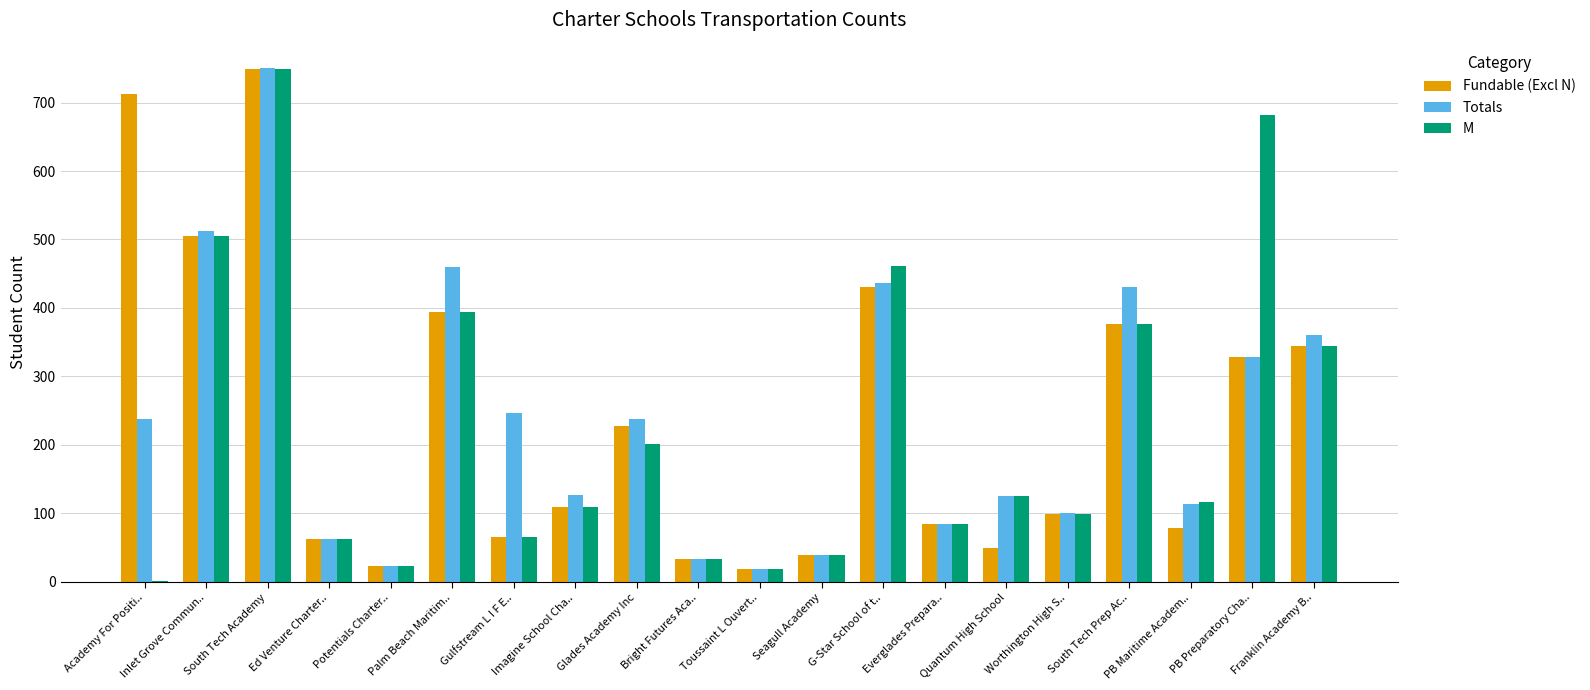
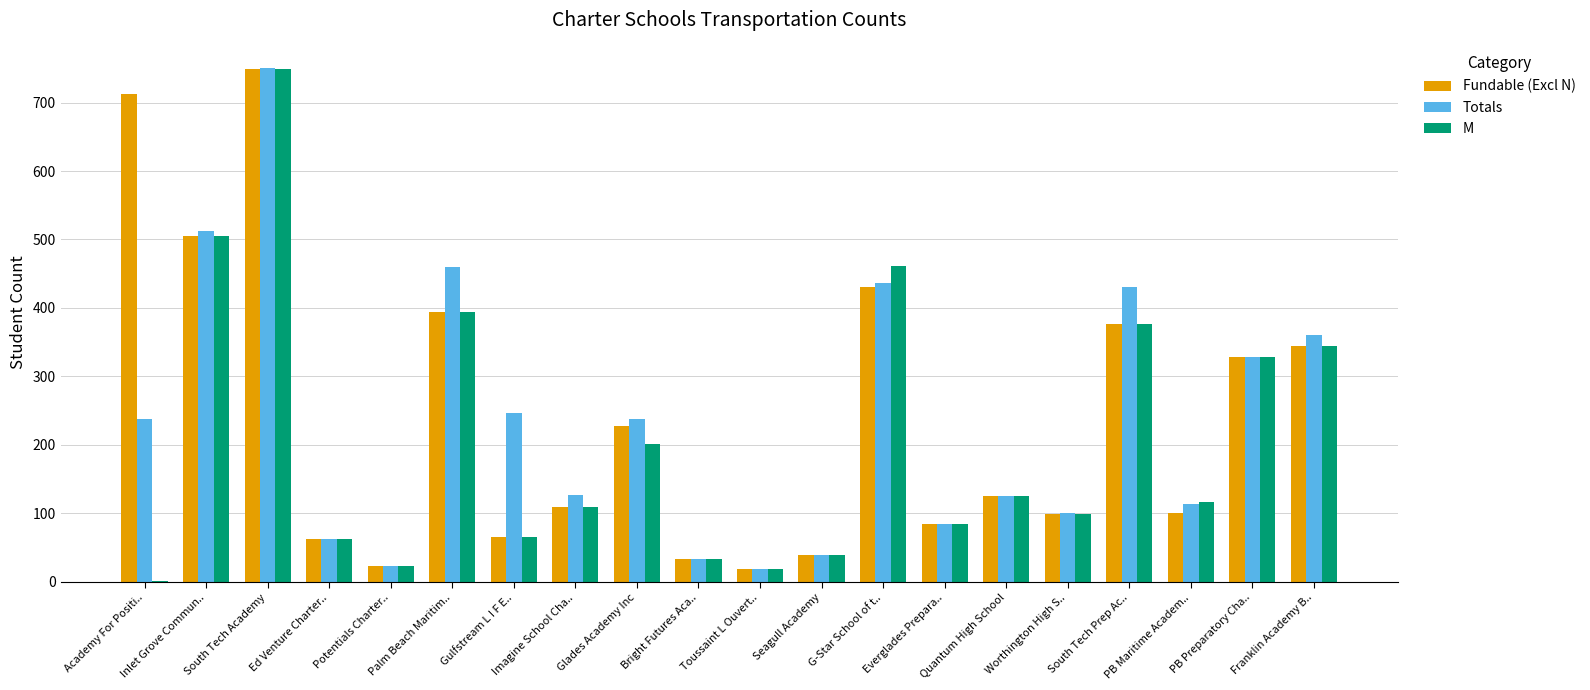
  {
    "Fundable (Excl N)": {
      "Academy For Positi..": 710,
      "Inlet Grove Commun..": 510,
      "South Tech Academy": 750,
      "Ed Venture Charter..": 60,
      "Potentials Charter..": 20,
      "Palm Beach Maritim..": 390,
      "Gulfstream L I F E..": 70,
      "Imagine School Cha..": 110,
      "Glades Academy Inc": 230,
      "Bright Futures Aca..": 30,
      "Toussaint L Ouvert..": 20,
      "Seagull Academy": 40,
      "G-Star School of t..": 430,
      "Everglades Prepara..": 80,
-     "Quantum High School": 50,
+     "Quantum High School": 130,
      "Worthington High S..": 100,
      "South Tech Prep Ac..": 380,
-     "PB Maritime Academ..": 80,
+     "PB Maritime Academ..": 100,
      "PB Preparatory Cha..": 330,
      "Franklin Academy B..": 340
    },
    "Totals": {
      "Academy For Positi..": 240,
      "Inlet Grove Commun..": 510,
      "South Tech Academy": 750,
      "Ed Venture Charter..": 60,
      "Potentials Charter..": 20,
      "Palm Beach Maritim..": 460,
      "Gulfstream L I F E..": 250,
      "Imagine School Cha..": 130,
      "Glades Academy Inc": 240,
      "Bright Futures Aca..": 30,
      "Toussaint L Ouvert..": 20,
      "Seagull Academy": 40,
      "G-Star School of t..": 440,
      "Everglades Prepara..": 80,
      "Quantum High School": 130,
      "Worthington High S..": 100,
      "South Tech Prep Ac..": 430,
      "PB Maritime Academ..": 110,
      "PB Preparatory Cha..": 330,
      "Franklin Academy B..": 360
    },
    "M": {
      "Inlet Grove Commun..": 510,
      "South Tech Academy": 750,
      "Ed Venture Charter..": 60,
      "Potentials Charter..": 20,
      "Palm Beach Maritim..": 390,
      "Gulfstream L I F E..": 70,
      "Imagine School Cha..": 110,
      "Glades Academy Inc": 200,
      "Bright Futures Aca..": 30,
      "Toussaint L Ouvert..": 20,
      "Seagull Academy": 40,
      "G-Star School of t..": 460,
      "Everglades Prepara..": 80,
      "Quantum High School": 130,
      "Worthington High S..": 100,
      "South Tech Prep Ac..": 380,
      "PB Maritime Academ..": 120,
-     "PB Preparatory Cha..": 680,
+     "PB Preparatory Cha..": 330,
      "Franklin Academy B..": 340
    }
  }
